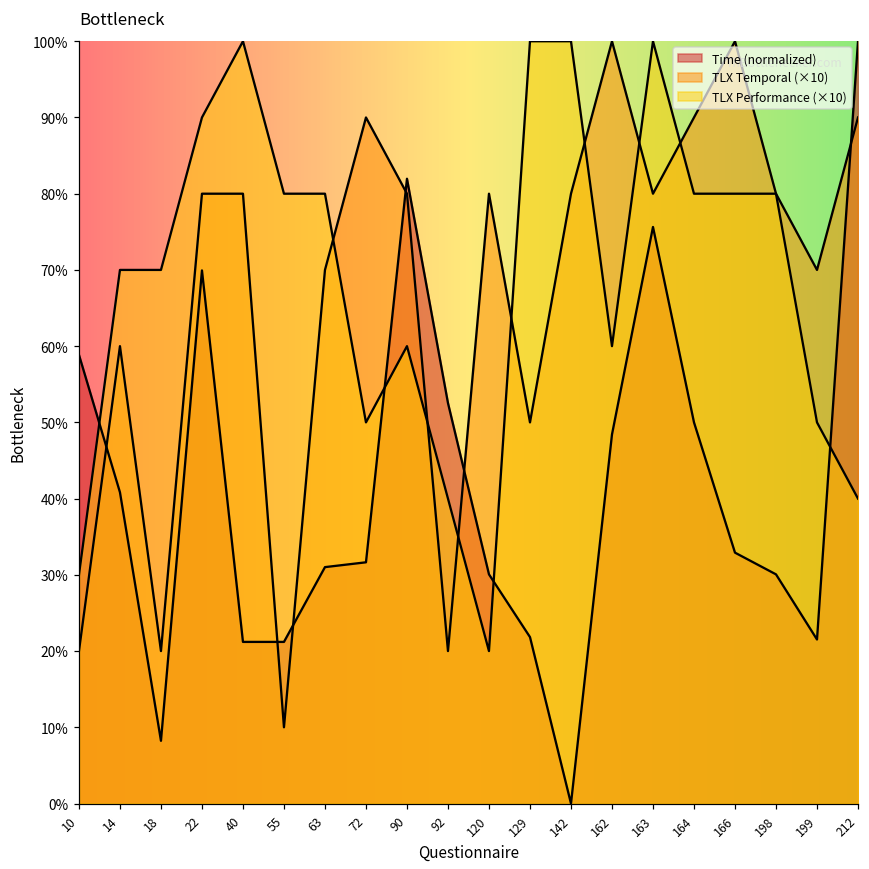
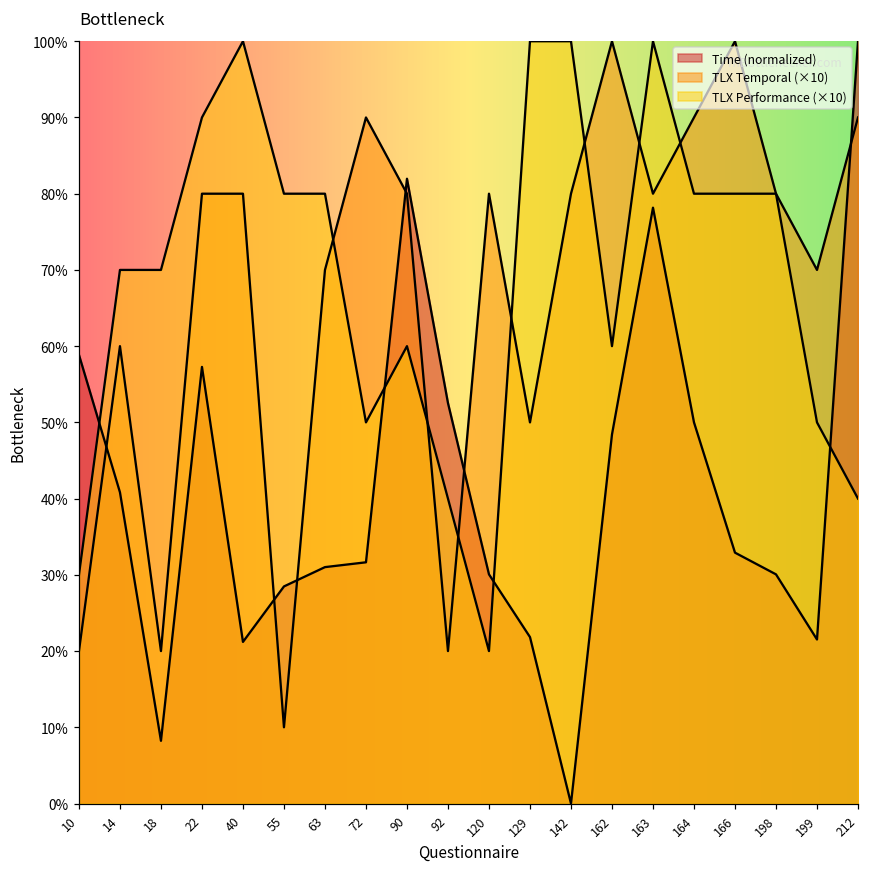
  {
    "Time (normalized)": {
      "10": "59%",
      "14": "41%",
      "18": "8%",
-     "22": "70%",
+     "22": "57%",
      "40": "21%",
-     "55": "21%",
+     "55": "28%",
      "63": "31%",
      "72": "32%",
      "90": "82%",
      "92": "53%",
      "120": "30%",
      "129": "22%",
      "142": "0%",
      "162": "48%",
-     "163": "76%",
+     "163": "78%",
      "164": "50%",
      "166": "33%",
      "198": "30%",
      "199": "22%",
      "212": "100%"
    }
  }
